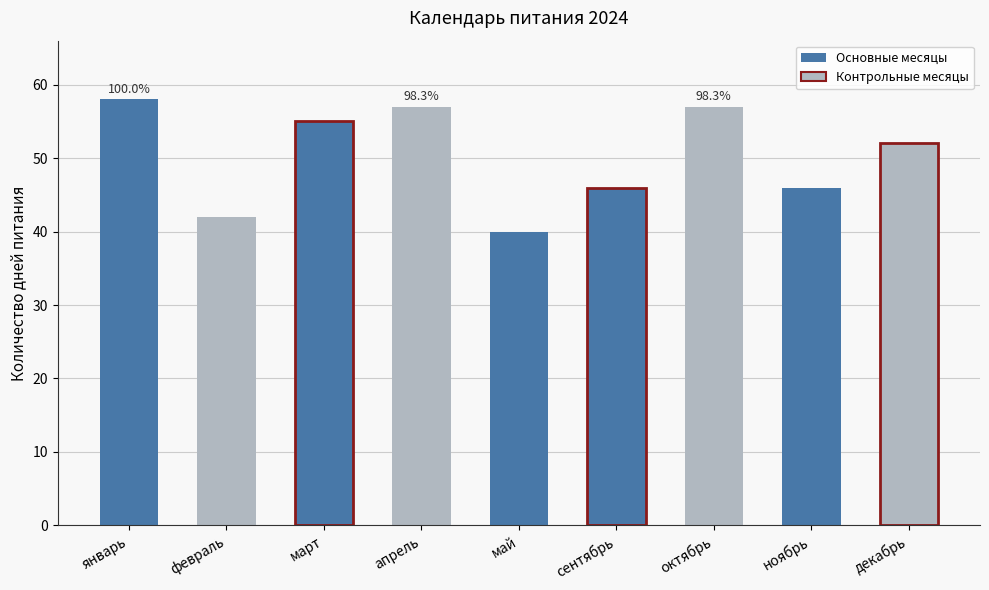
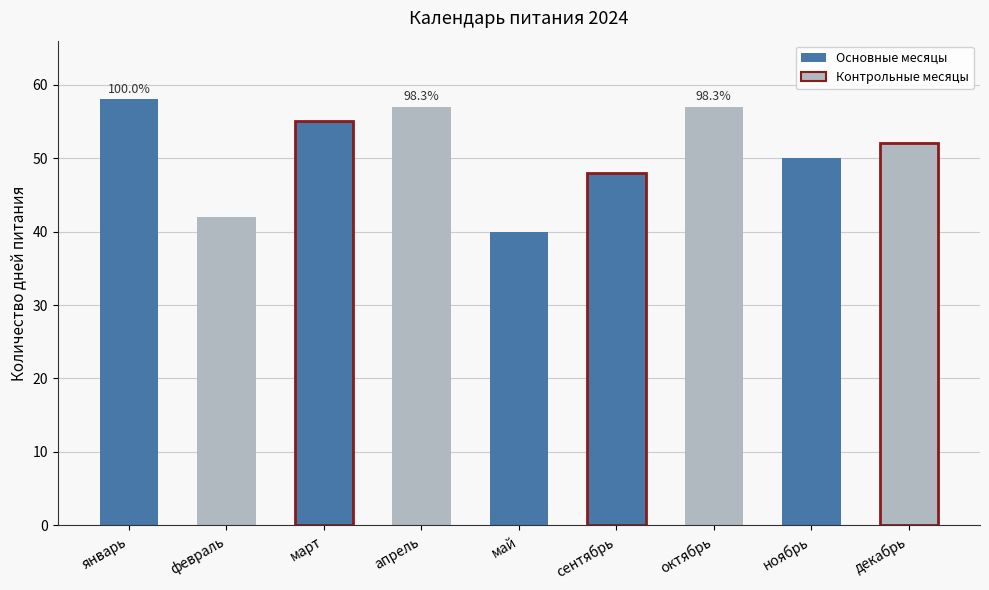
  {
    "февраль": 42,
    "март": 55,
    "май": 40,
-   "сентябрь": 46,
-   "ноябрь": 46,
+   "сентябрь": 48,
+   "ноябрь": 50,
    "декабрь": 52
  }
